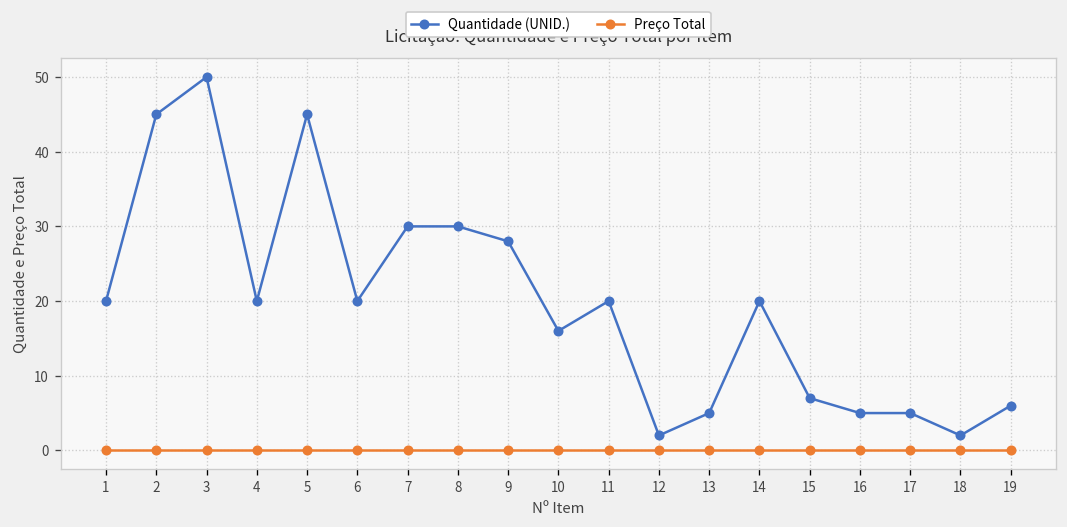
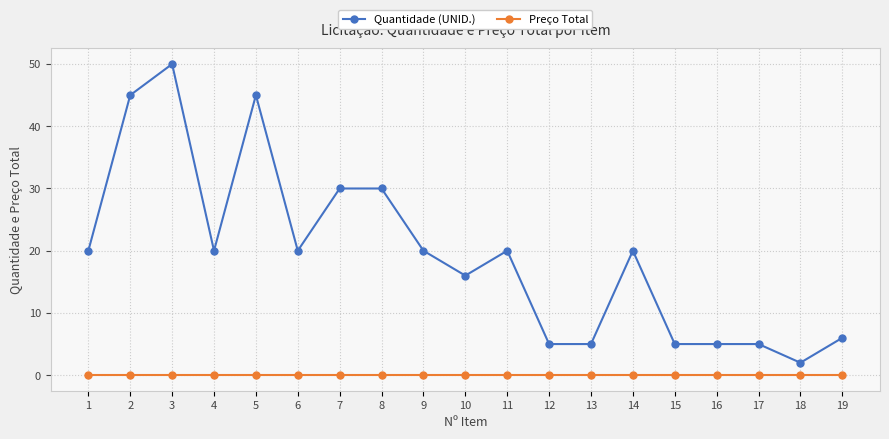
  {
    "Quantidade (UNID.)": {
      "1": 20,
      "2": 45,
      "3": 50,
      "4": 20,
      "5": 45,
      "6": 20,
      "7": 30,
      "8": 30,
-     "9": 28,
+     "9": 20,
      "10": 16,
      "11": 20,
-     "12": 2,
+     "12": 5,
      "13": 5,
      "14": 20,
-     "15": 7,
+     "15": 5,
      "16": 5,
      "17": 5,
      "18": 2,
      "19": 6
    },
    "Preço Total": {
      "1": 0,
      "2": 0,
      "3": 0,
      "4": 0,
      "5": 0,
      "6": 0,
      "7": 0,
      "8": 0,
      "9": 0,
      "10": 0,
      "11": 0,
      "12": 0,
      "13": 0,
      "14": 0,
      "15": 0,
      "16": 0,
      "17": 0,
      "18": 0,
      "19": 0
    }
  }
